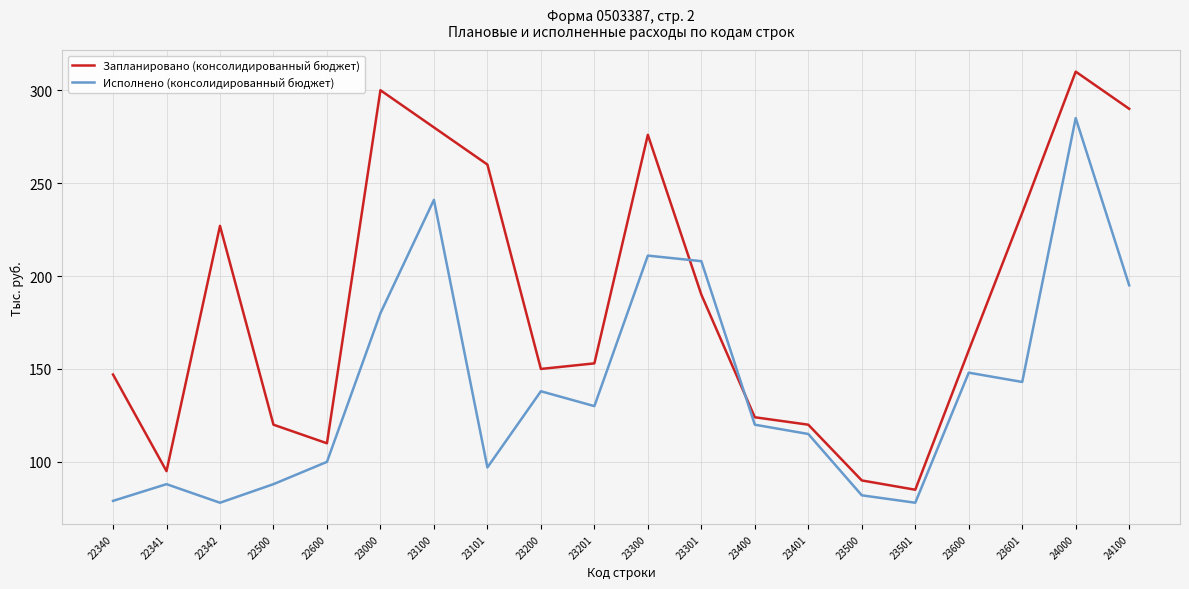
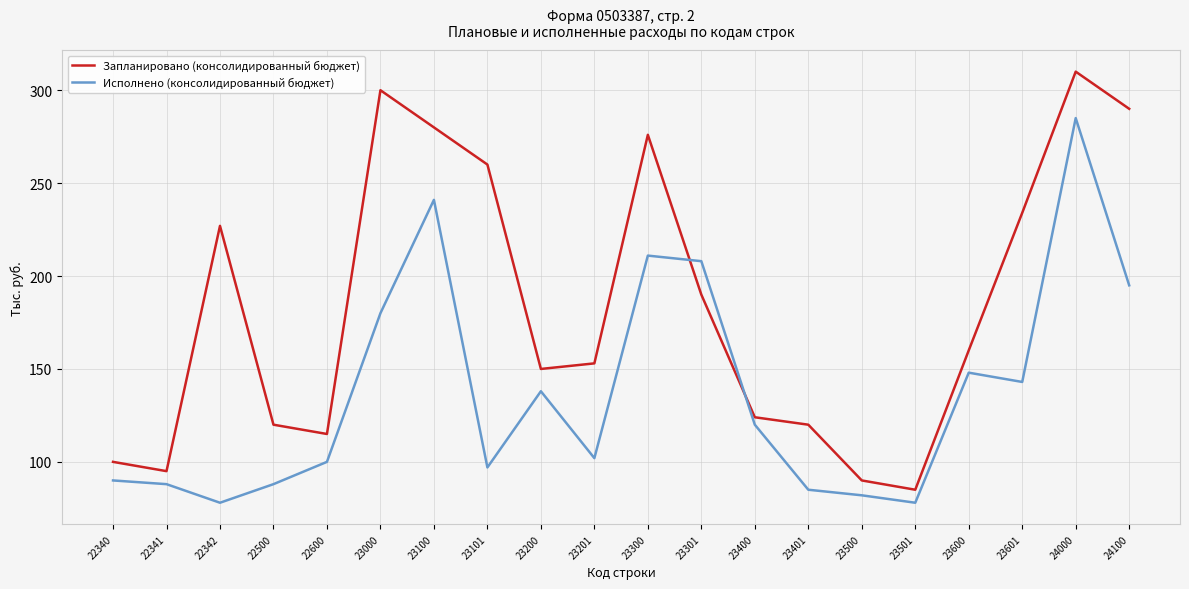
  {
    "Запланировано (консолидированный бюджет)": {
-     "22340": 147,
+     "22340": 100,
      "22341": 95,
      "22342": 227,
      "22500": 120,
-     "22600": 110,
+     "22600": 115,
      "23000": 300,
      "23100": 280,
      "23101": 260,
      "23200": 150,
      "23201": 153,
      "23300": 276,
      "23301": 190,
      "23400": 124,
      "23401": 120,
      "23500": 90,
      "23501": 85,
      "23600": 160,
      "23601": 234,
      "24000": 310,
      "24100": 290
    },
    "Исполнено (консолидированный бюджет)": {
-     "22340": 79,
+     "22340": 90,
      "22341": 88,
      "22342": 78,
      "22500": 88,
      "22600": 100,
      "23000": 180,
      "23100": 241,
      "23101": 97,
      "23200": 138,
-     "23201": 130,
+     "23201": 102,
      "23300": 211,
      "23301": 208,
      "23400": 120,
-     "23401": 115,
+     "23401": 85,
      "23500": 82,
      "23501": 78,
      "23600": 148,
      "23601": 143,
      "24000": 285,
      "24100": 195
    }
  }
